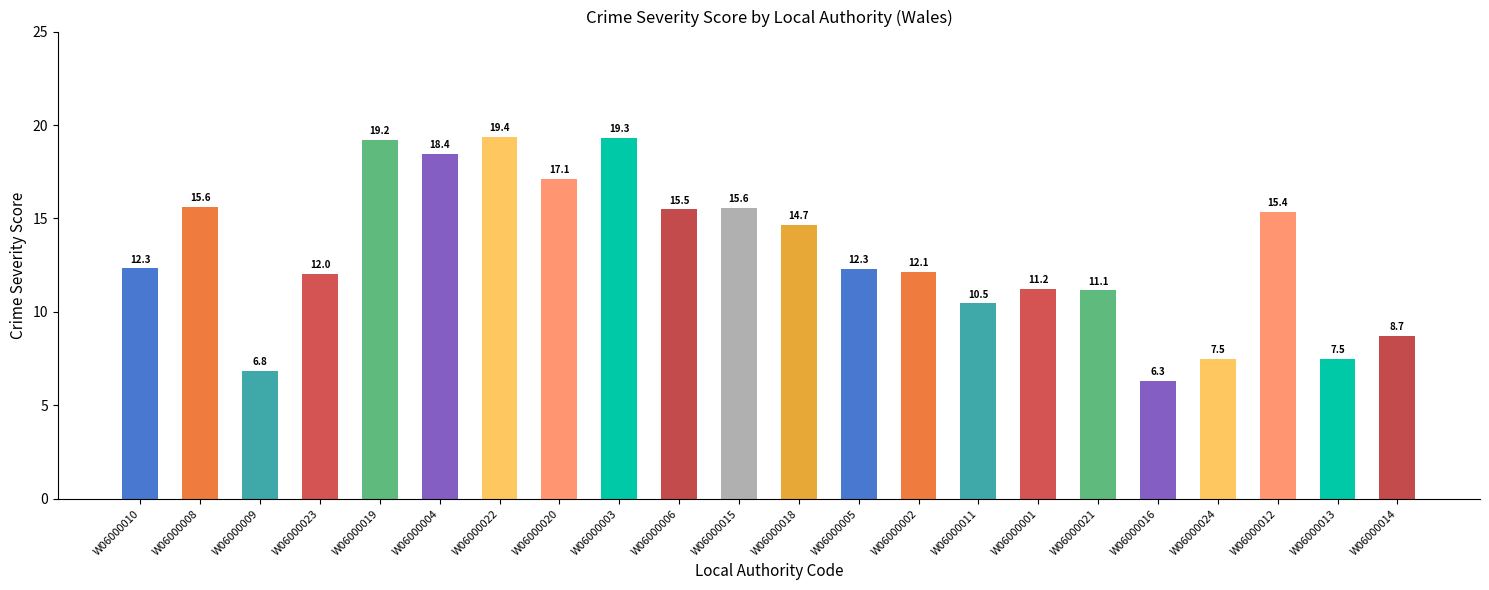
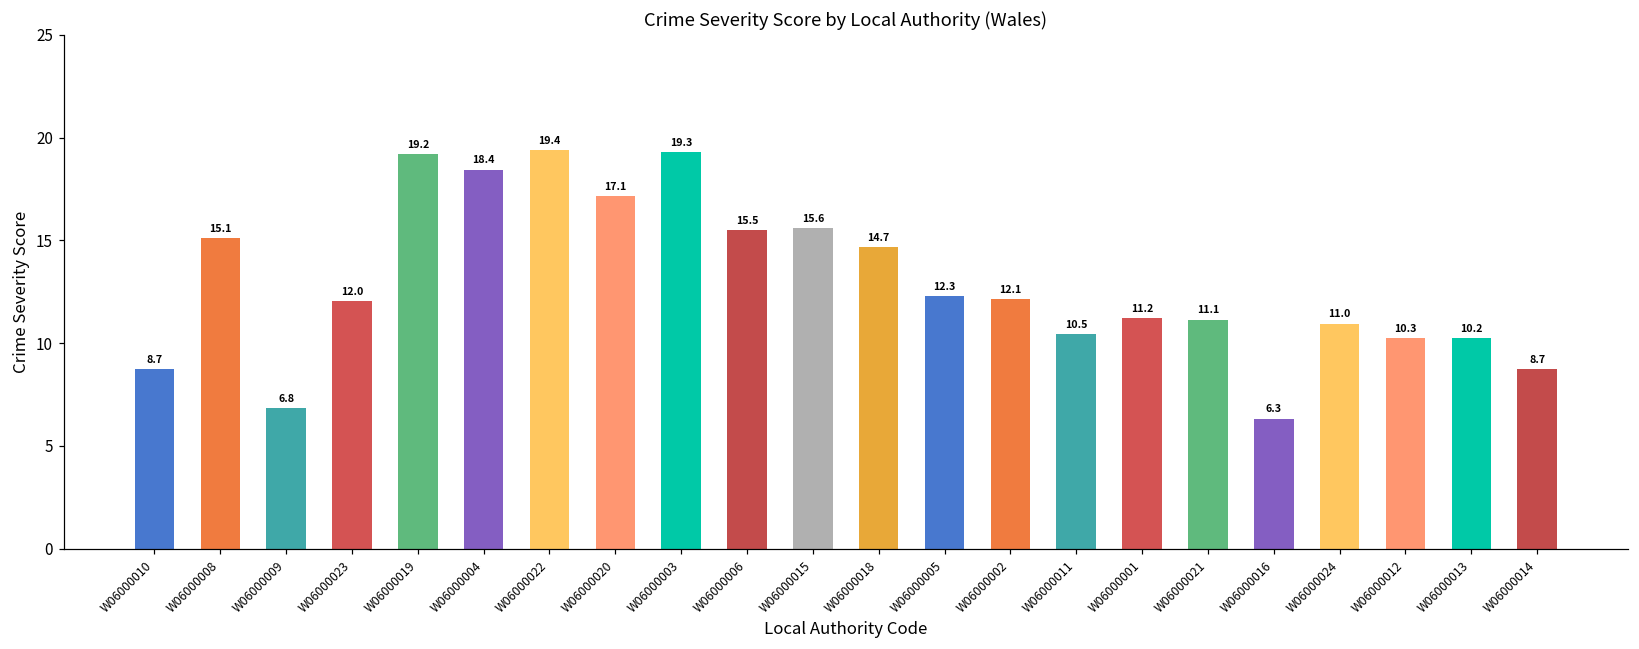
  {
-   "W06000010": 12.3,
-   "W06000008": 15.6,
+   "W06000010": 8.7,
+   "W06000008": 15.1,
    "W06000009": 6.8,
    "W06000023": 12.0,
    "W06000019": 19.2,
    "W06000004": 18.4,
    "W06000022": 19.4,
    "W06000020": 17.1,
    "W06000003": 19.3,
    "W06000006": 15.5,
    "W06000015": 15.6,
    "W06000018": 14.7,
    "W06000005": 12.3,
    "W06000002": 12.1,
    "W06000011": 10.5,
    "W06000001": 11.2,
    "W06000021": 11.1,
    "W06000016": 6.3,
-   "W06000024": 7.5,
-   "W06000012": 15.4,
-   "W06000013": 7.5,
+   "W06000024": 11.0,
+   "W06000012": 10.3,
+   "W06000013": 10.2,
    "W06000014": 8.7
  }
